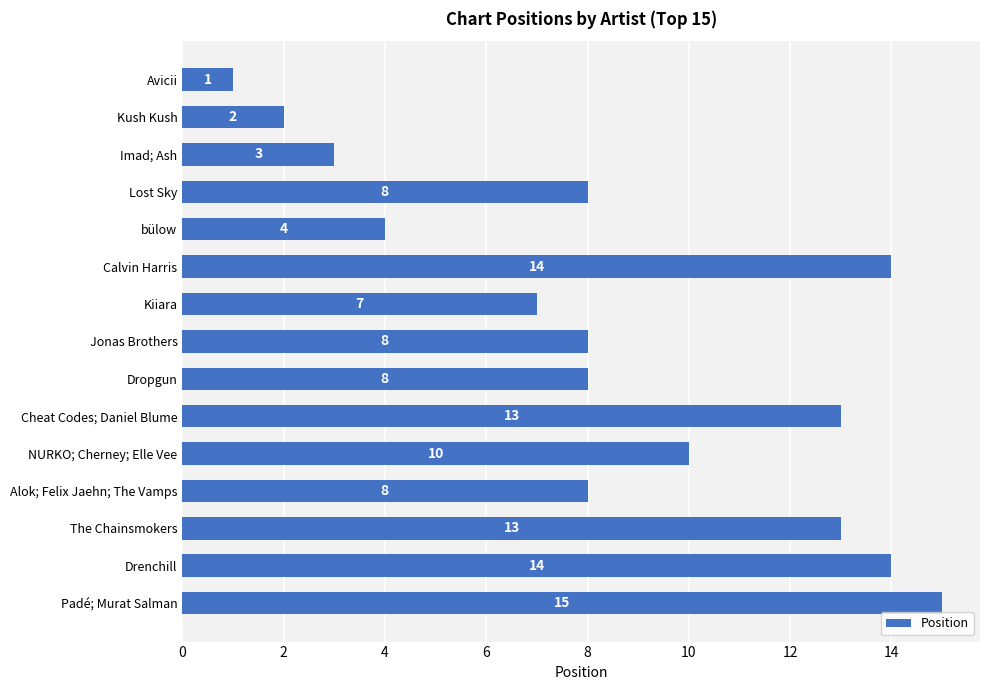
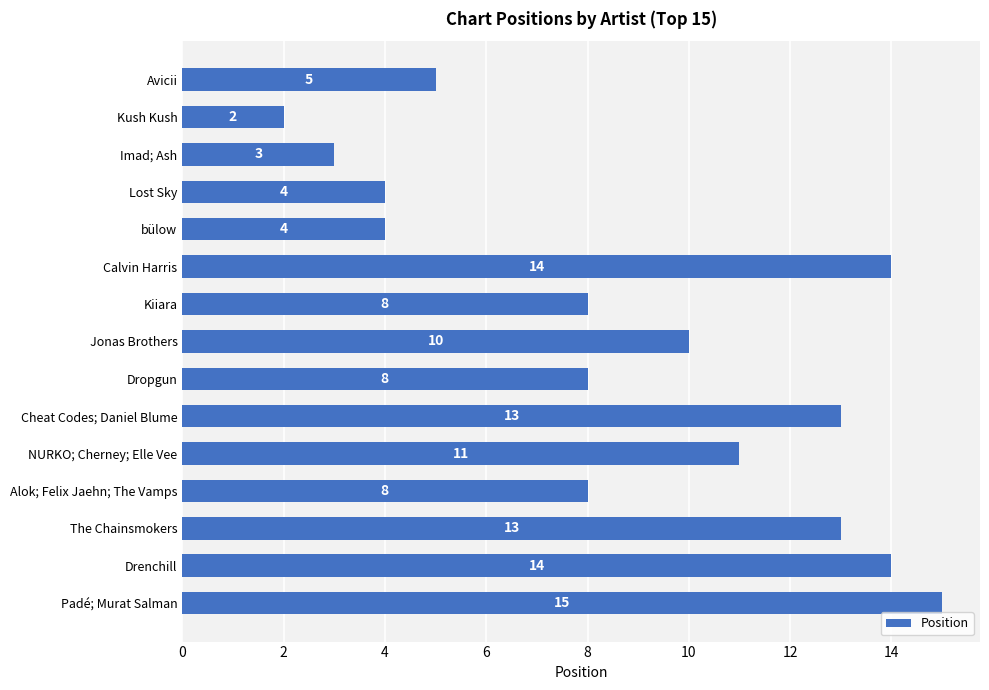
  {
-   "Avicii": 1,
+   "Avicii": 5,
    "Kush Kush": 2,
    "Imad; Ash": 3,
-   "Lost Sky": 8,
+   "Lost Sky": 4,
    "bülow": 4,
    "Calvin Harris": 14,
-   "Kiiara": 7,
-   "Jonas Brothers": 8,
+   "Kiiara": 8,
+   "Jonas Brothers": 10,
    "Dropgun": 8,
    "Cheat Codes; Daniel Blume": 13,
-   "NURKO; Cherney; Elle Vee": 10,
+   "NURKO; Cherney; Elle Vee": 11,
    "Alok; Felix Jaehn; The Vamps": 8,
    "The Chainsmokers": 13,
    "Drenchill": 14,
    "Padé; Murat Salman": 15
  }
